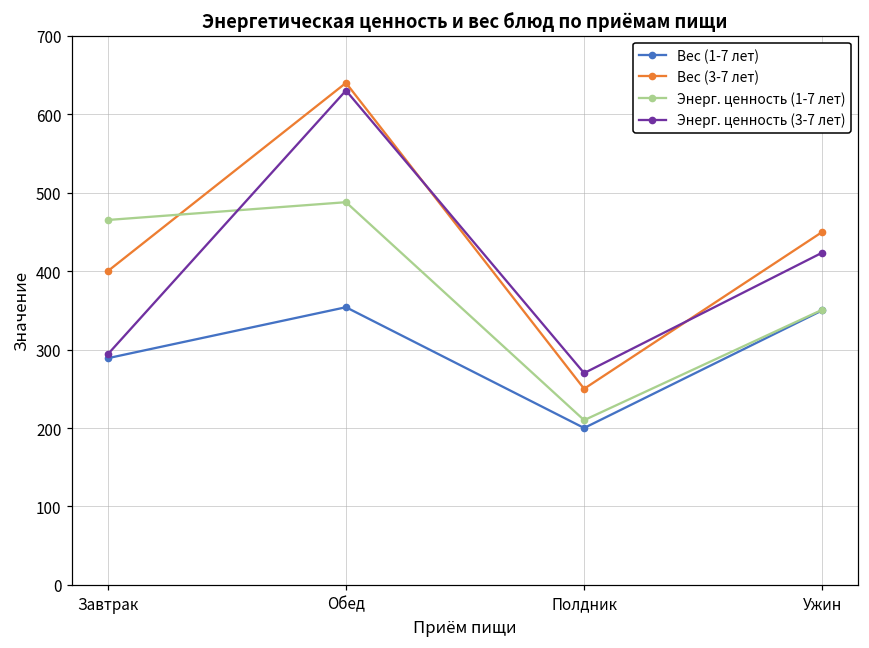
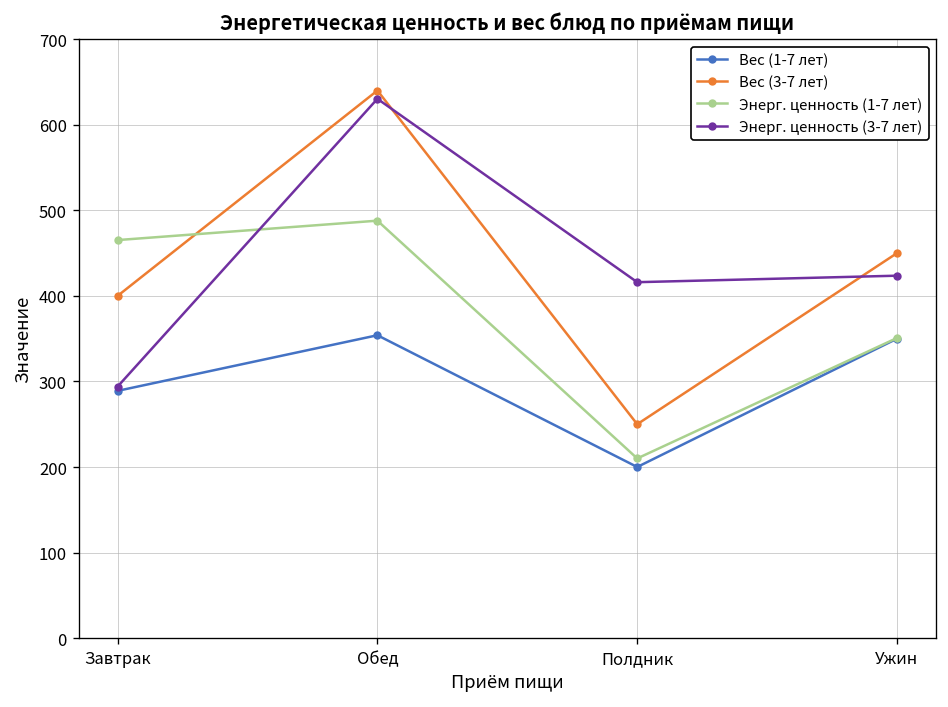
  {
    "Вес (1-7 лет)": {
      "Завтрак": 290,
      "Обед": 350,
      "Полдник": 200
    },
    "Вес (3-7 лет)": {
      "Завтрак": 400,
      "Обед": 640,
      "Полдник": 250,
      "Ужин": 450
    },
    "Энерг. ценность (1-7 лет)": {
      "Завтрак": 470,
      "Обед": 490,
      "Полдник": 210
    },
    "Энерг. ценность (3-7 лет)": {
      "Завтрак": 290,
      "Обед": 630,
-     "Полдник": 270,
+     "Полдник": 420,
      "Ужин": 420
    }
  }
